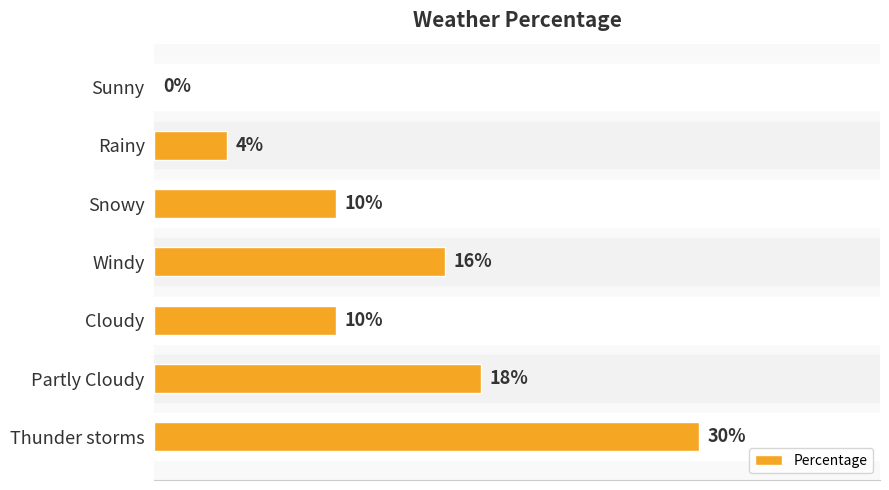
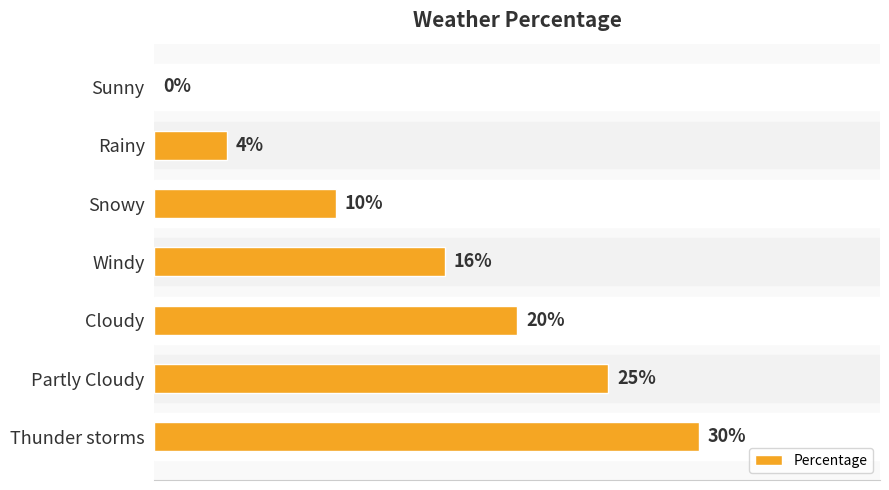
  {
    "Sunny": "0%",
    "Rainy": "4%",
    "Snowy": "10%",
    "Windy": "16%",
-   "Cloudy": "10%",
-   "Partly Cloudy": "18%",
+   "Cloudy": "20%",
+   "Partly Cloudy": "25%",
    "Thunder storms": "30%"
  }
